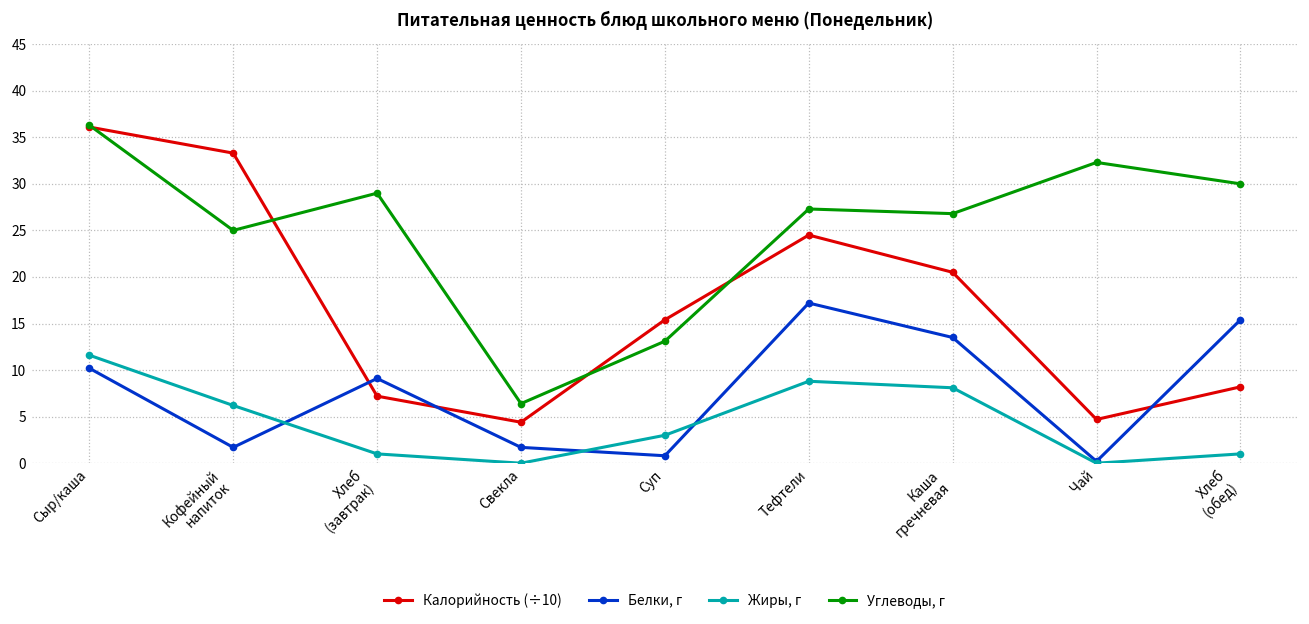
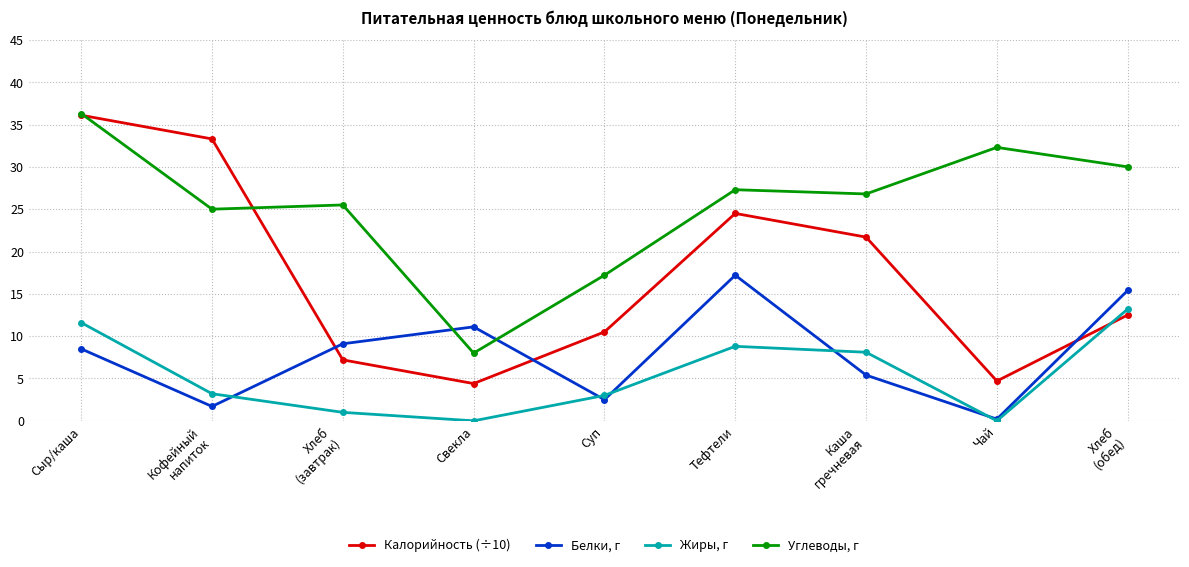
  {
    "Калорийность (÷10)": {
      "Кофейный напиток": 33,
      "Хлеб (завтрак)": 7,
      "Свекла": 4,
-     "Суп": 15,
+     "Суп": 11,
      "Тефтели": 25,
-     "Каша гречневая": 21,
+     "Каша гречневая": 22,
      "Чай": 5,
-     "Хлеб (обед)": 8
+     "Хлеб (обед)": 13
    },
    "Белки, г": {
-     "Сыр/каша": 10,
+     "Сыр/каша": 9,
      "Кофейный напиток": 2,
      "Хлеб (завтрак)": 9,
-     "Свекла": 2,
-     "Суп": 1,
+     "Свекла": 11,
+     "Суп": 3,
      "Тефтели": 17,
-     "Каша гречневая": 14,
+     "Каша гречневая": 5,
      "Хлеб (обед)": 15
    },
    "Жиры, г": {
      "Сыр/каша": 12,
-     "Кофейный напиток": 6,
+     "Кофейный напиток": 3,
      "Хлеб (завтрак)": 1,
      "Свекла": 0,
      "Суп": 3,
      "Тефтели": 9,
      "Каша гречневая": 8,
-     "Хлеб (обед)": 1
+     "Хлеб (обед)": 13
    },
    "Углеводы, г": {
      "Кофейный напиток": 25,
-     "Хлеб (завтрак)": 29,
-     "Свекла": 6,
-     "Суп": 13,
+     "Хлеб (завтрак)": 26,
+     "Свекла": 8,
+     "Суп": 17,
      "Тефтели": 27,
      "Каша гречневая": 27,
      "Чай": 32,
      "Хлеб (обед)": 30
    }
  }
